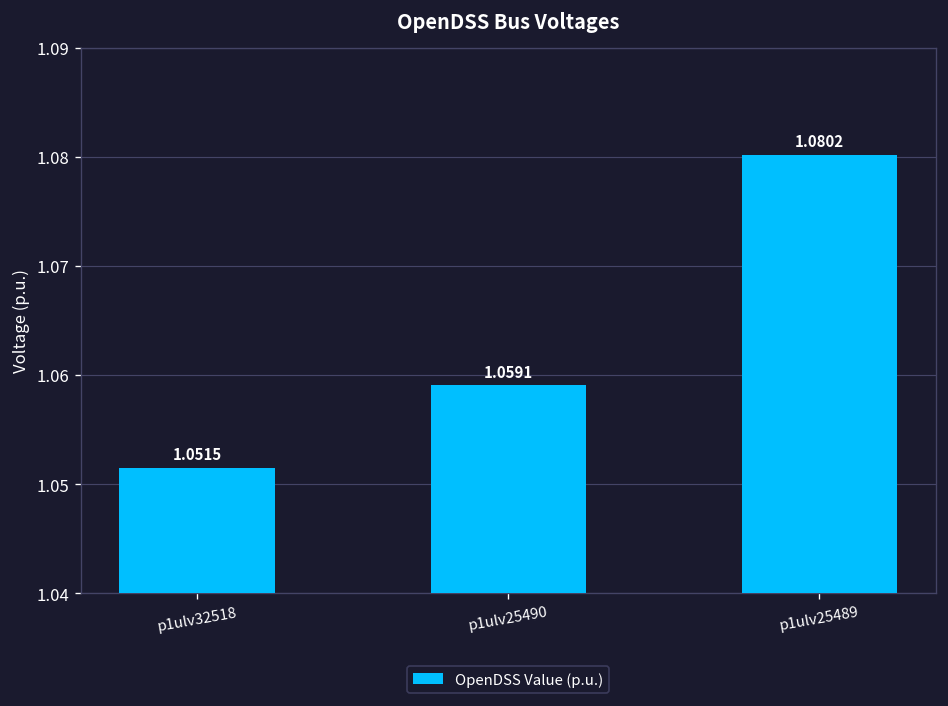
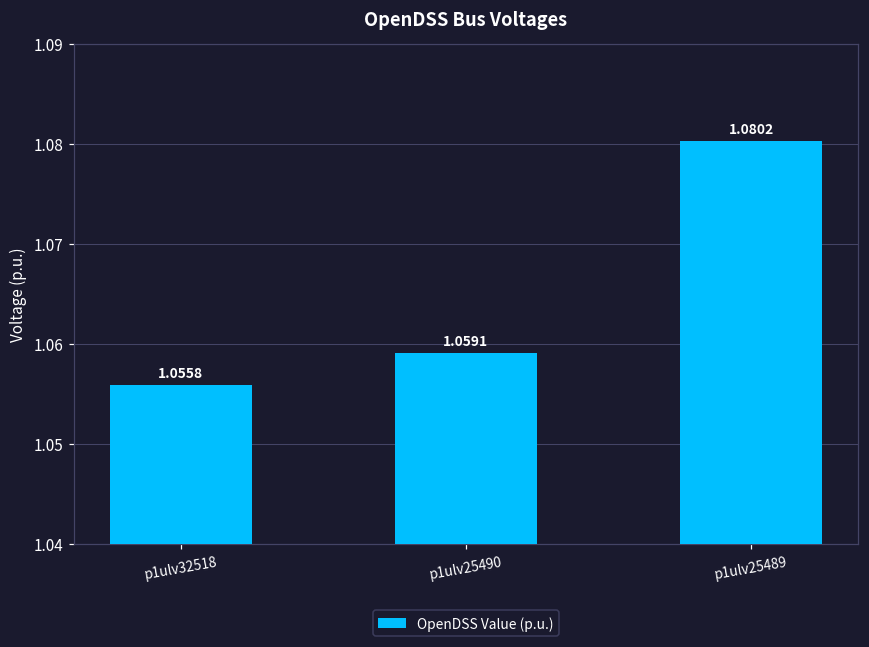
  {
-   "p1ulv32518": 1.0515,
+   "p1ulv32518": 1.0558,
    "p1ulv25490": 1.0591,
    "p1ulv25489": 1.0802
  }
